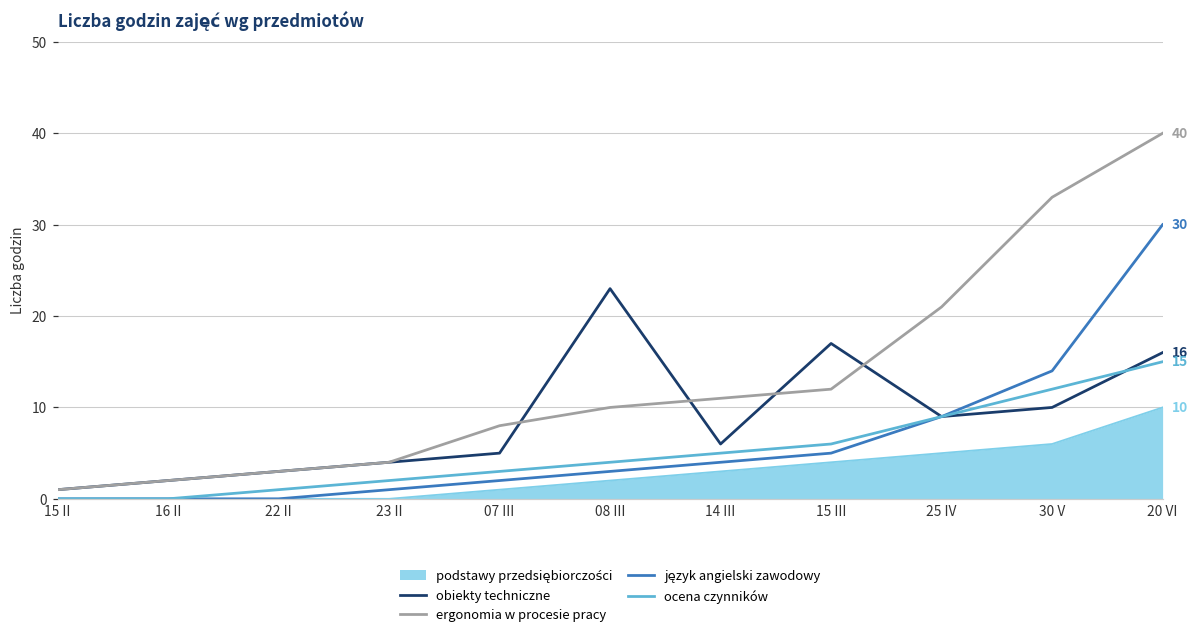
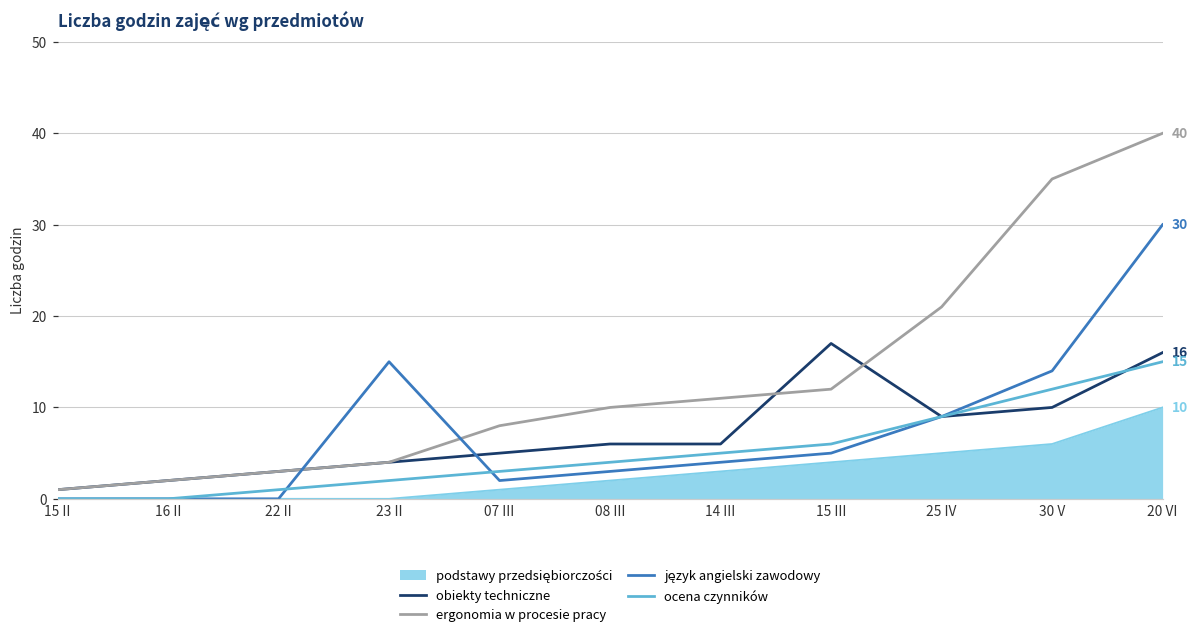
  {
    "obiekty techniczne": {
      "07 III": 5,
-     "08 III": 23,
+     "08 III": 6,
      "14 III": 6,
      "15 III": 17,
      "30 V": 10
    },
    "ergonomia w procesie pracy": {
      "07 III": 8,
      "08 III": 10,
      "14 III": 11,
      "15 III": 12,
      "25 IV": 21,
-     "30 V": 33
+     "30 V": 35
    },
    "język angielski zawodowy": {
-     "23 II": 1,
+     "23 II": 15,
      "07 III": 2,
      "08 III": 3,
      "14 III": 4,
      "15 III": 5,
      "30 V": 14
    }
  }
